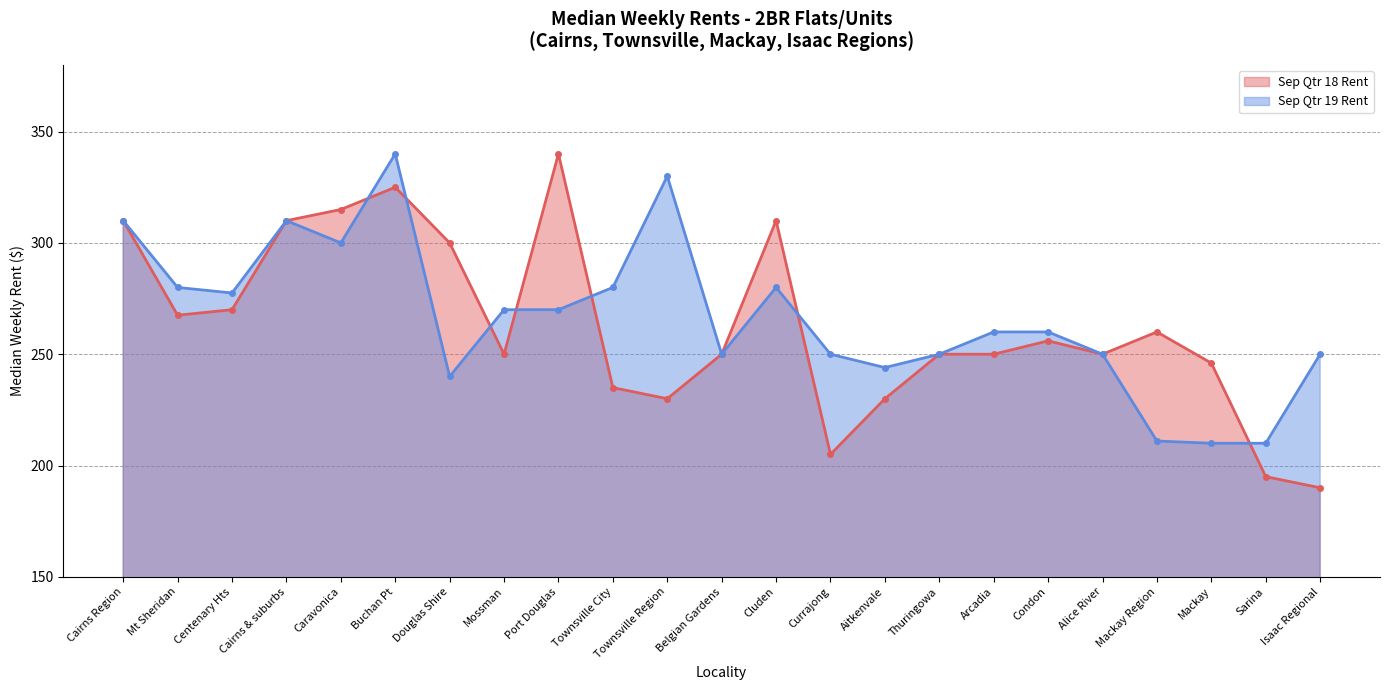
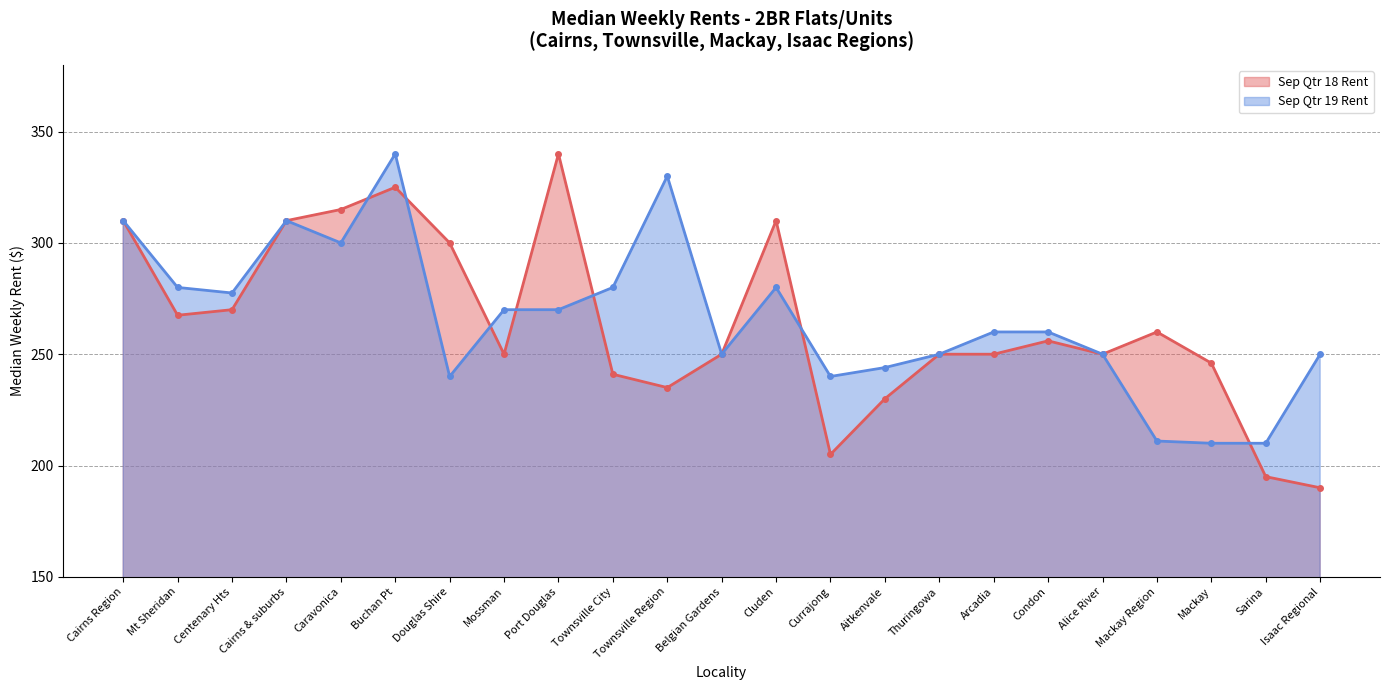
  {
    "Sep Qtr 18 Rent": {
      "Mt Sheridan": 268,
      "Centenary Hts": 270,
      "Caravonica": 315,
      "Buchan Pt": 325,
      "Douglas Shire": 300,
      "Mossman": 250,
      "Port Douglas": 340,
-     "Townsville City": 235,
-     "Townsville Region": 230,
+     "Townsville City": 241,
+     "Townsville Region": 235,
      "Cluden": 310,
      "Currajong": 205,
      "Aitkenvale": 230,
      "Arcadia": 250,
      "Condon": 256,
      "Mackay Region": 260,
      "Mackay": 246,
      "Sarina": 195,
      "Isaac Regional": 190
    },
    "Sep Qtr 19 Rent": {
      "Mt Sheridan": 280,
      "Centenary Hts": 278,
      "Caravonica": 300,
      "Buchan Pt": 340,
      "Douglas Shire": 240,
      "Mossman": 270,
      "Port Douglas": 270,
      "Townsville City": 280,
      "Townsville Region": 330,
      "Cluden": 280,
-     "Currajong": 250,
+     "Currajong": 240,
      "Aitkenvale": 244,
      "Arcadia": 260,
      "Condon": 260,
      "Mackay Region": 211,
      "Mackay": 210,
      "Sarina": 210,
      "Isaac Regional": 250
    }
  }
